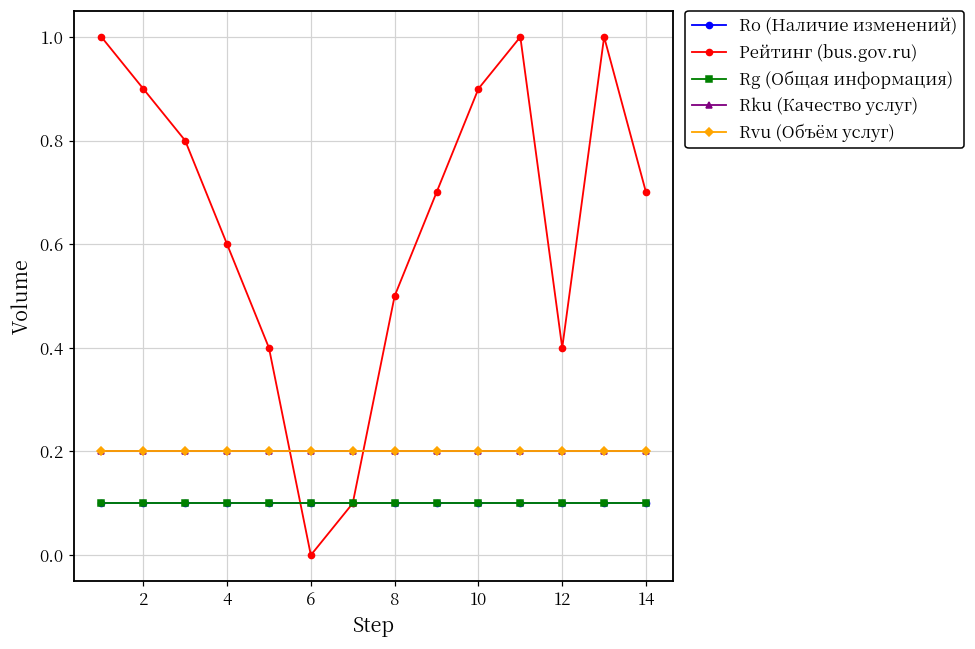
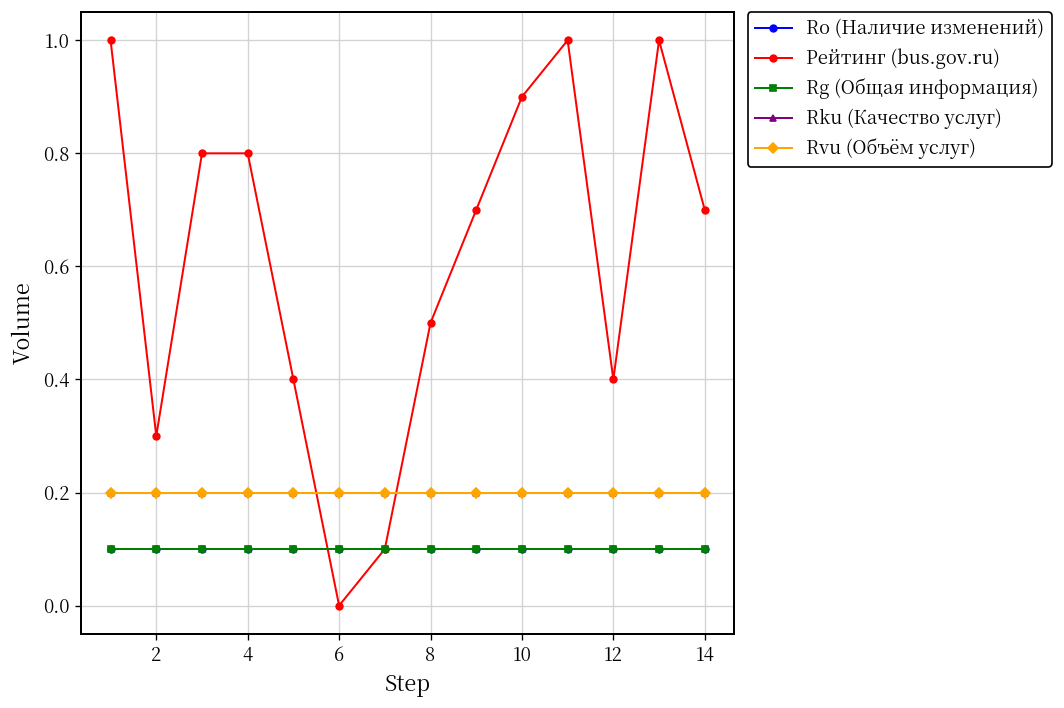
  {
    "Rg (Общая информация)": {
      "2": 0.1,
      "4": 0.1,
      "6": 0.1,
      "8": 0.1,
      "10": 0.1,
      "12": 0.1,
      "14": 0.1
    },
    "Рейтинг (bus.gov.ru)": {
-     "2": 0.9,
-     "4": 0.6,
+     "2": 0.3,
+     "4": 0.8,
      "6": 0.0,
      "8": 0.5,
      "10": 0.9,
      "12": 0.4,
      "14": 0.7
    },
    "Rvu (Объём услуг)": {
      "2": 0.2,
      "4": 0.2,
      "6": 0.2,
      "8": 0.2,
      "10": 0.2,
      "12": 0.2,
      "14": 0.2
    }
  }
